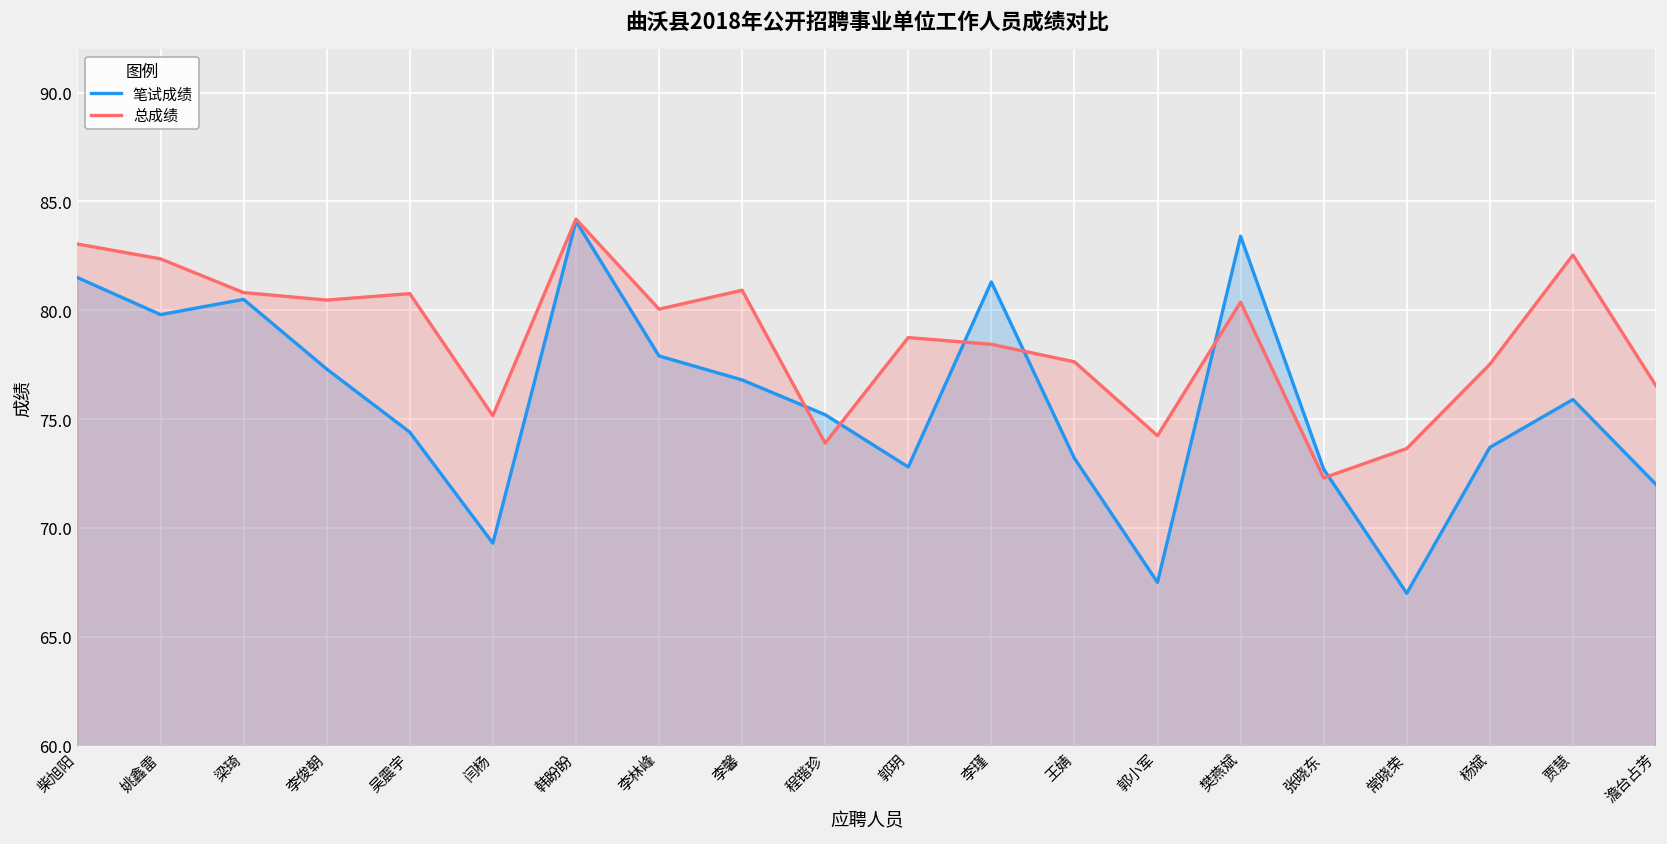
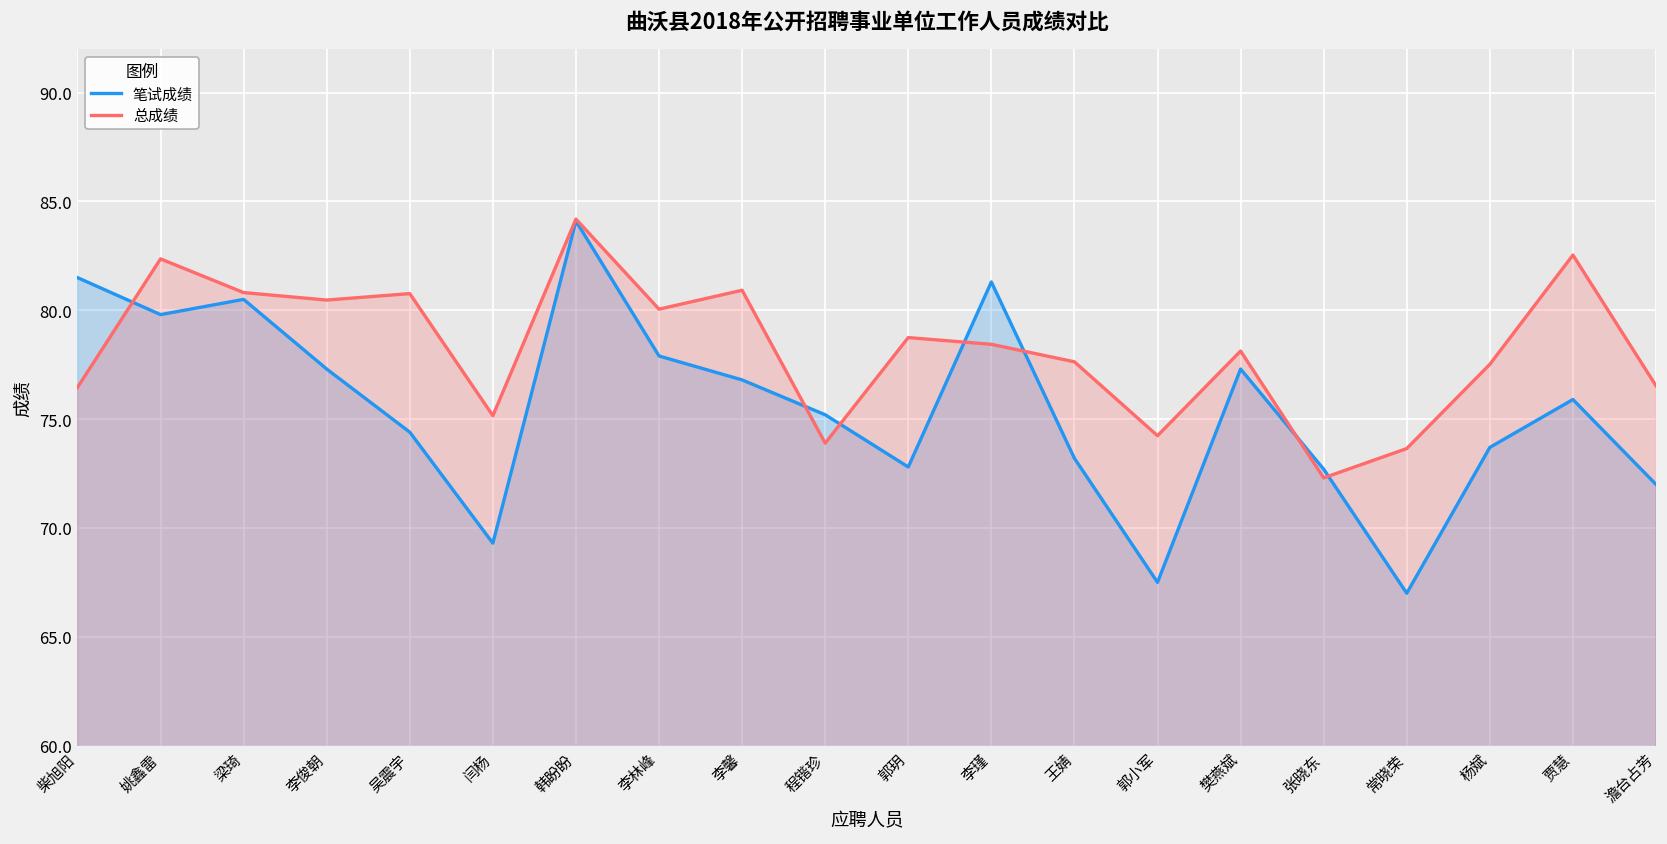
  {
    "笔试成绩": {
      "柴旭阳": 81.5,
      "姚鑫雷": 79.8,
      "梁琦": 80.5,
      "李俊朝": 77.3,
      "吴震宇": 74.4,
      "闫杨": 69.3,
      "李林峰": 77.9,
      "李馨": 76.8,
      "程锴珍": 75.2,
      "郭玥": 72.8,
      "李瑾": 81.3,
      "王婧": 73.2,
      "郭小军": 67.5,
-     "樊燕斌": 83.4,
+     "樊燕斌": 77.3,
      "张晓东": 72.7,
      "常晓荣": 67.0,
      "杨斌": 73.7,
      "贾慧": 75.9,
      "澹台占芳": 72.0
    },
    "总成绩": {
-     "柴旭阳": 83.0,
+     "柴旭阳": 76.5,
      "姚鑫雷": 82.4,
      "梁琦": 80.8,
      "李俊朝": 80.5,
      "吴震宇": 80.8,
      "闫杨": 75.2,
      "李林峰": 80.1,
      "李馨": 80.9,
      "程锴珍": 73.9,
      "郭玥": 78.7,
      "李瑾": 78.4,
      "王婧": 77.6,
      "郭小军": 74.2,
-     "樊燕斌": 80.4,
+     "樊燕斌": 78.1,
      "张晓东": 72.3,
      "常晓荣": 73.6,
      "杨斌": 77.5,
      "贾慧": 82.5,
      "澹台占芳": 76.5
    }
  }
